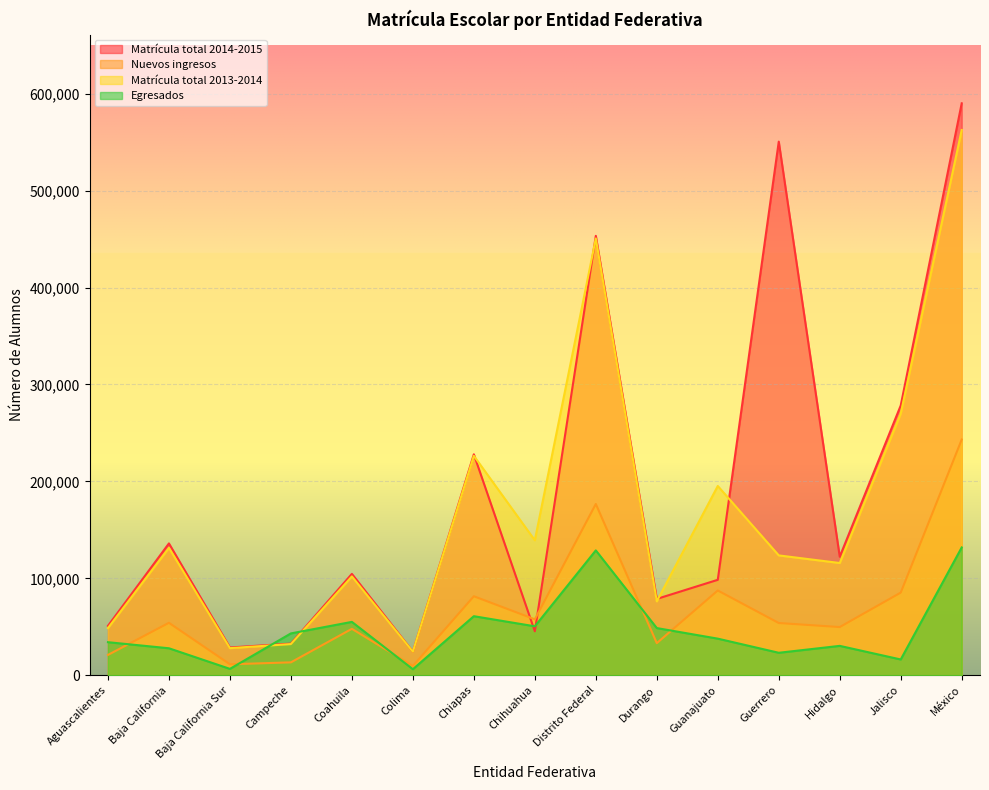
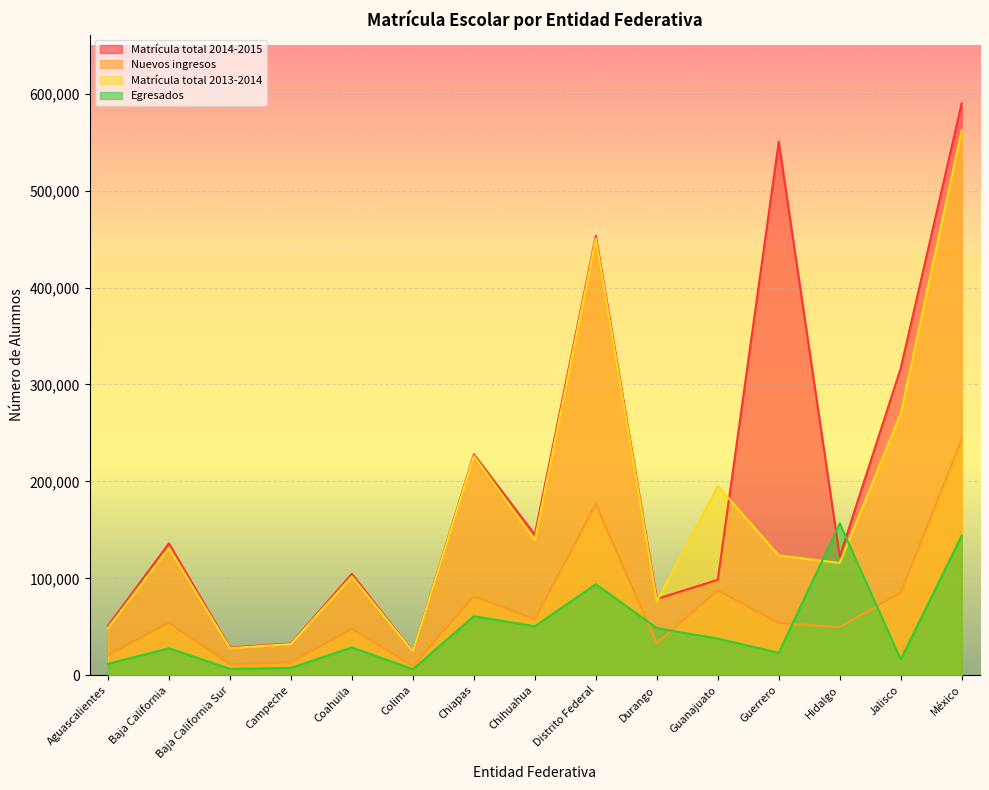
  {
    "Matrícula total 2014-2015": {
      "Baja California": "140,000",
-     "Chihuahua": "50,000",
+     "Chihuahua": "150,000",
      "Guanajuato": "100,000",
      "Guerrero": "550,000",
      "Hidalgo": "120,000",
-     "Jalisco": "280,000",
+     "Jalisco": "320,000",
      "México": "590,000"
    },
    "Egresados": {
-     "Aguascalientes": "30,000",
+     "Aguascalientes": "10,000",
      "Baja California": "30,000",
      "Baja California Sur": "10,000",
-     "Campeche": "40,000",
-     "Coahuila": "60,000",
+     "Campeche": "10,000",
+     "Coahuila": "30,000",
      "Colima": "10,000",
      "Chiapas": "60,000",
      "Chihuahua": "50,000",
-     "Distrito Federal": "130,000",
+     "Distrito Federal": "90,000",
      "Durango": "50,000",
      "Guanajuato": "40,000",
      "Guerrero": "20,000",
-     "Hidalgo": "30,000",
+     "Hidalgo": "160,000",
      "Jalisco": "20,000",
-     "México": "130,000"
+     "México": "140,000"
    }
  }
